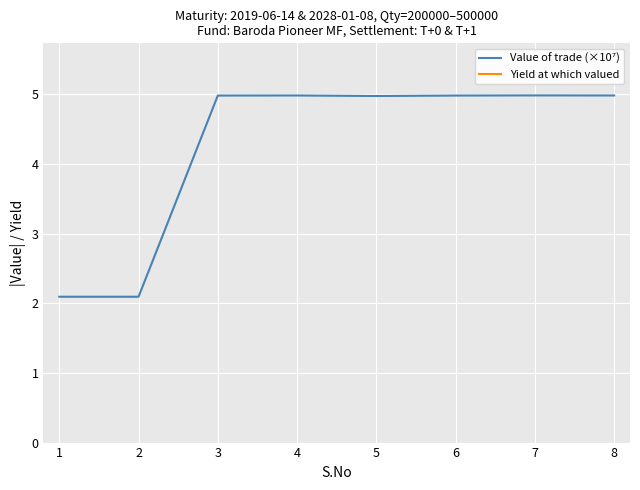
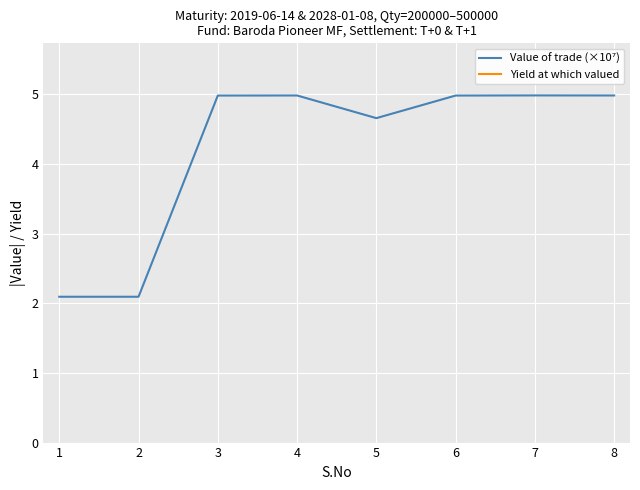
  {
    "Value of trade (×10⁷)": {
      "1": 2.1,
      "2": 2.1,
      "3": 5.0,
      "4": 5.0,
-     "5": 5.0,
+     "5": 4.7,
      "6": 5.0,
      "7": 5.0,
      "8": 5.0
    }
  }
